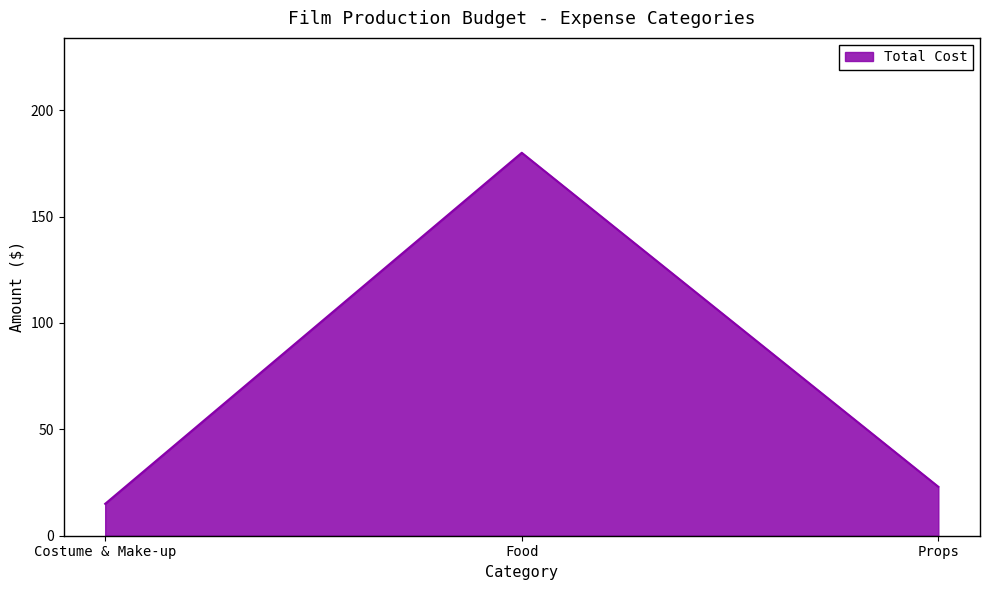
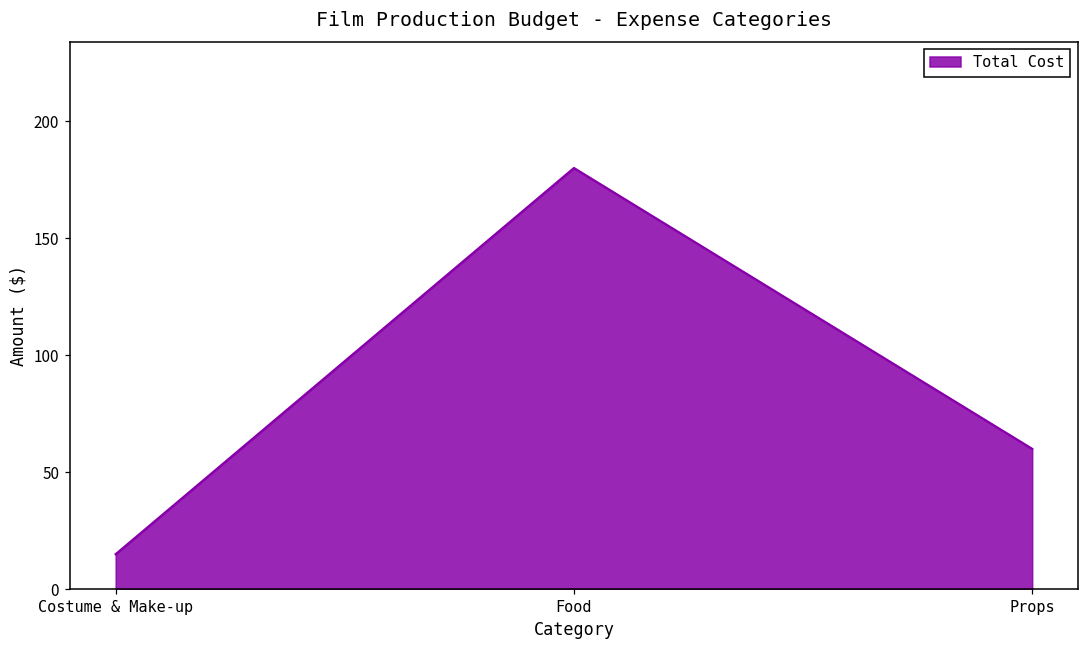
  {
    "Costume & Make-up": 15,
    "Food": 180,
-   "Props": 23
+   "Props": 60
  }
